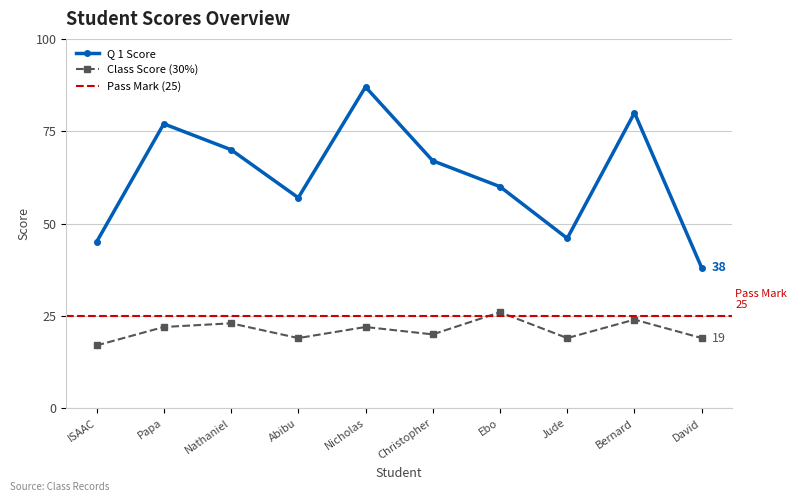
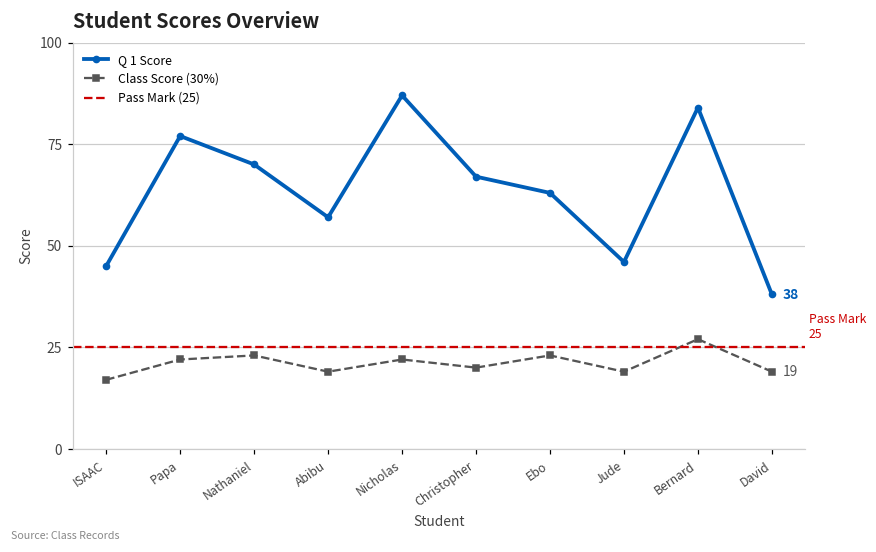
  {
    "Q 1 Score": {
      "ISAAC": 45,
      "Papa": 77,
      "Nathaniel": 70,
      "Abibu": 57,
      "Nicholas": 87,
      "Christopher": 67,
-     "Ebo": 60,
+     "Ebo": 63,
      "Jude": 46,
-     "Bernard": 80
+     "Bernard": 84
    },
    "Class Score (30%)": {
      "ISAAC": 17,
      "Papa": 22,
      "Nathaniel": 23,
      "Abibu": 19,
      "Nicholas": 22,
      "Christopher": 20,
-     "Ebo": 26,
+     "Ebo": 23,
      "Jude": 19,
-     "Bernard": 24
+     "Bernard": 27
    }
  }
